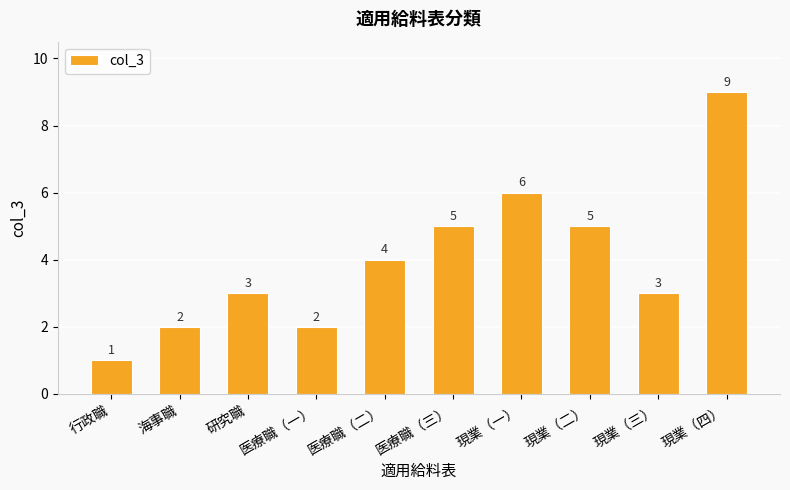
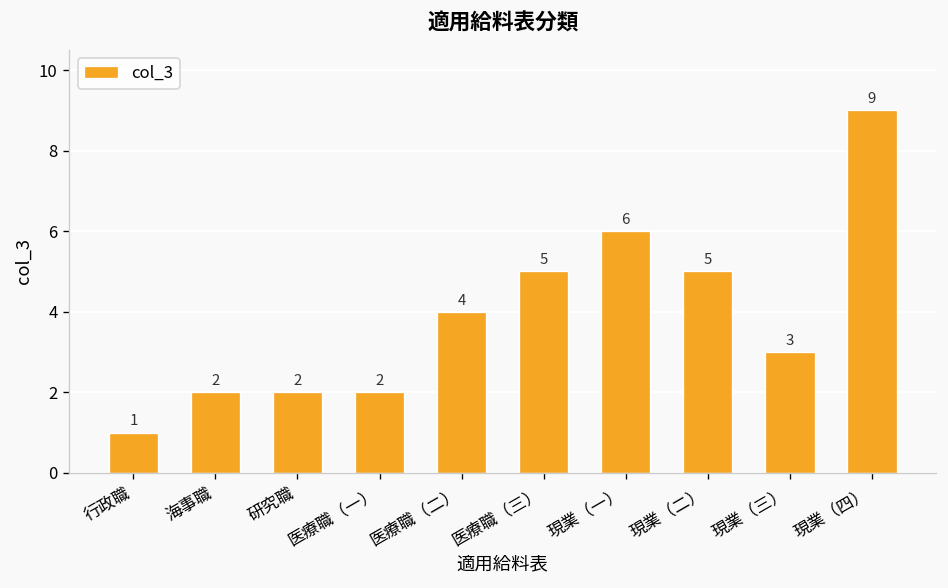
  {
    "行政職": 1,
    "海事職": 2,
-   "研究職": 3,
+   "研究職": 2,
    "医療職（一）": 2,
    "医療職（二）": 4,
    "医療職（三）": 5,
    "現業（一）": 6,
    "現業（二）": 5,
    "現業（三）": 3,
    "現業（四）": 9
  }
